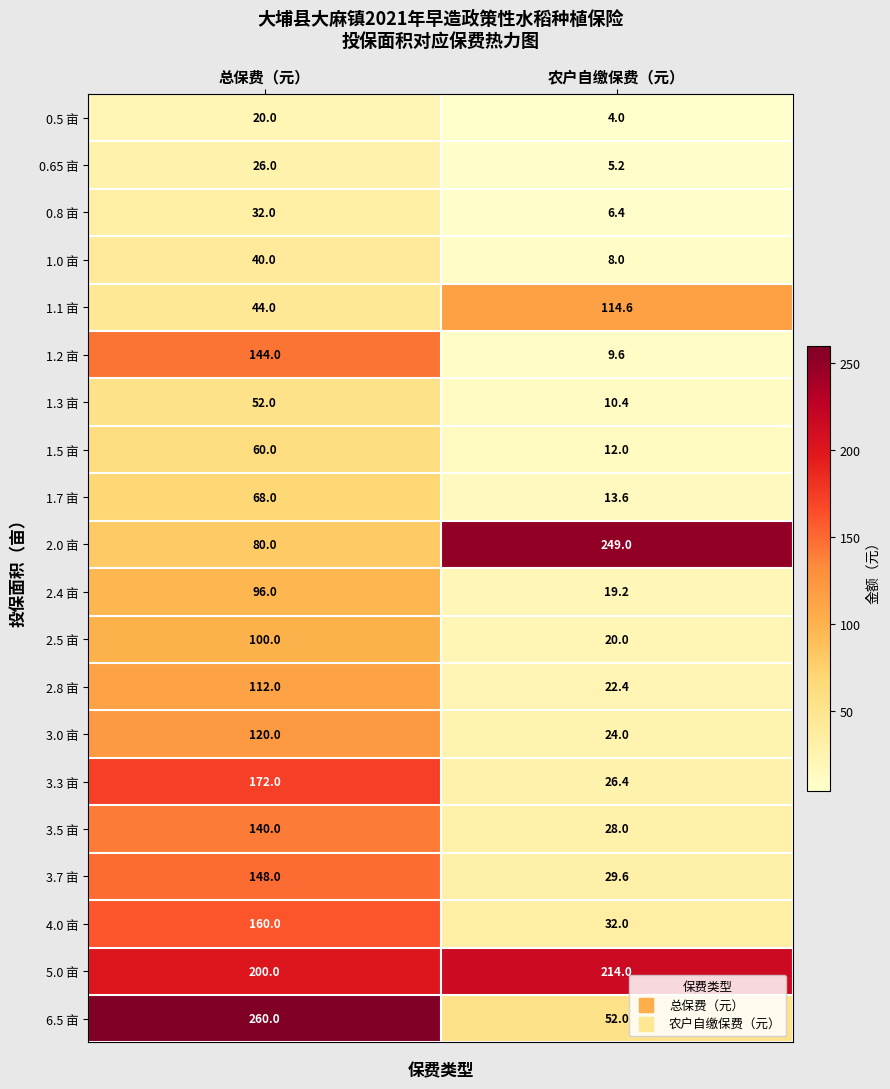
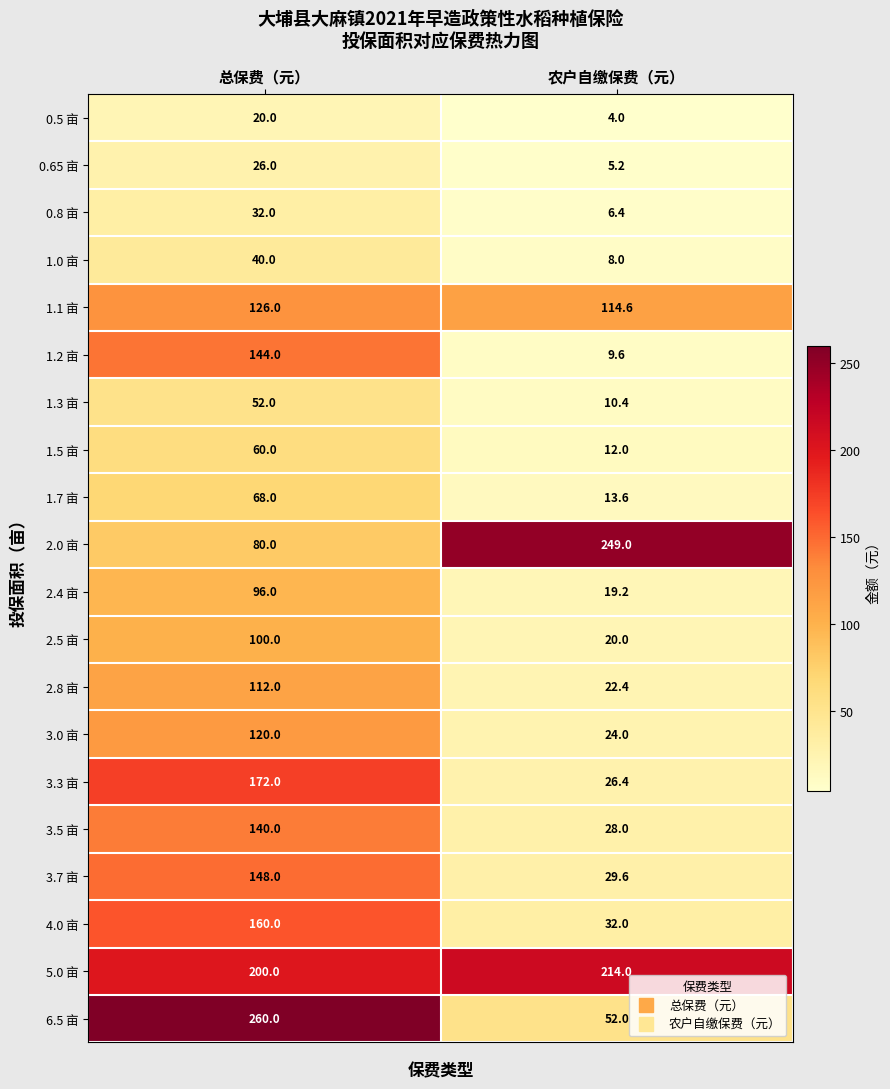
  {
    "0.5 亩": {
      "总保费（元）": 20.0,
      "农户自缴保费（元）": 4.0
    },
    "0.65 亩": {
      "总保费（元）": 26.0,
      "农户自缴保费（元）": 5.2
    },
    "0.8 亩": {
      "总保费（元）": 32.0,
      "农户自缴保费（元）": 6.4
    },
    "1.0 亩": {
      "总保费（元）": 40.0,
      "农户自缴保费（元）": 8.0
    },
    "1.1 亩": {
-     "总保费（元）": 44.0,
+     "总保费（元）": 126.0,
      "农户自缴保费（元）": 114.6
    },
    "1.2 亩": {
      "总保费（元）": 144.0,
      "农户自缴保费（元）": 9.6
    },
    "1.3 亩": {
      "总保费（元）": 52.0,
      "农户自缴保费（元）": 10.4
    },
    "1.5 亩": {
      "总保费（元）": 60.0,
      "农户自缴保费（元）": 12.0
    },
    "1.7 亩": {
      "总保费（元）": 68.0,
      "农户自缴保费（元）": 13.6
    },
    "2.0 亩": {
      "总保费（元）": 80.0,
      "农户自缴保费（元）": 249.0
    },
    "2.4 亩": {
      "总保费（元）": 96.0,
      "农户自缴保费（元）": 19.2
    },
    "2.5 亩": {
      "总保费（元）": 100.0,
      "农户自缴保费（元）": 20.0
    },
    "2.8 亩": {
      "总保费（元）": 112.0,
      "农户自缴保费（元）": 22.4
    },
    "3.0 亩": {
      "总保费（元）": 120.0,
      "农户自缴保费（元）": 24.0
    },
    "3.3 亩": {
      "总保费（元）": 172.0,
      "农户自缴保费（元）": 26.4
    },
    "3.5 亩": {
      "总保费（元）": 140.0,
      "农户自缴保费（元）": 28.0
    },
    "3.7 亩": {
      "总保费（元）": 148.0,
      "农户自缴保费（元）": 29.6
    },
    "4.0 亩": {
      "总保费（元）": 160.0,
      "农户自缴保费（元）": 32.0
    },
    "5.0 亩": {
      "总保费（元）": 200.0
    },
    "6.5 亩": {
      "总保费（元）": 260.0
    }
  }
